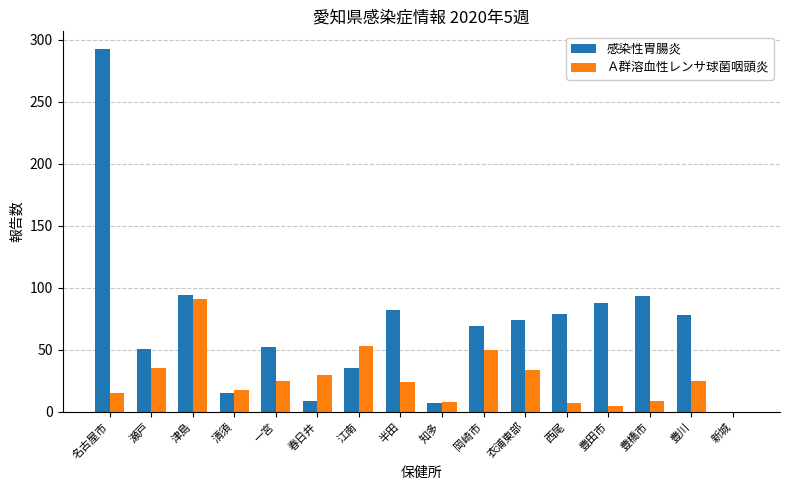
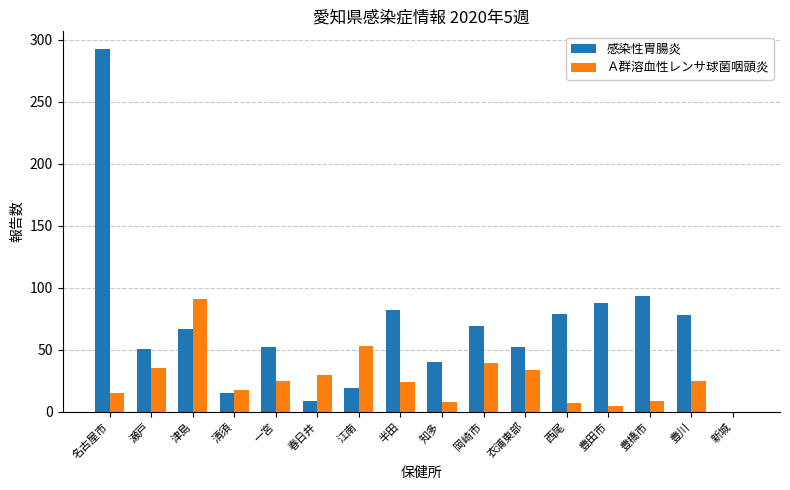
  {
    "感染性胃腸炎": {
      "名古屋市": 292,
      "瀬戸": 51,
-     "津島": 94,
+     "津島": 67,
      "清須": 15,
      "一宮": 52,
      "春日井": 9,
-     "江南": 35,
+     "江南": 19,
      "半田": 82,
-     "知多": 7,
+     "知多": 40,
      "岡崎市": 69,
-     "衣浦東部": 74,
+     "衣浦東部": 52,
      "西尾": 79,
      "豊田市": 88,
      "豊橋市": 93,
      "豊川": 78,
      "新城": 0
    },
    "Ａ群溶血性レンサ球菌咽頭炎": {
      "名古屋市": 15,
      "瀬戸": 35,
      "津島": 91,
      "清須": 18,
      "一宮": 25,
      "春日井": 30,
      "江南": 53,
      "半田": 24,
      "知多": 8,
-     "岡崎市": 50,
+     "岡崎市": 39,
      "衣浦東部": 34,
      "西尾": 7,
      "豊田市": 5,
      "豊橋市": 9,
      "豊川": 25,
      "新城": 0
    }
  }
